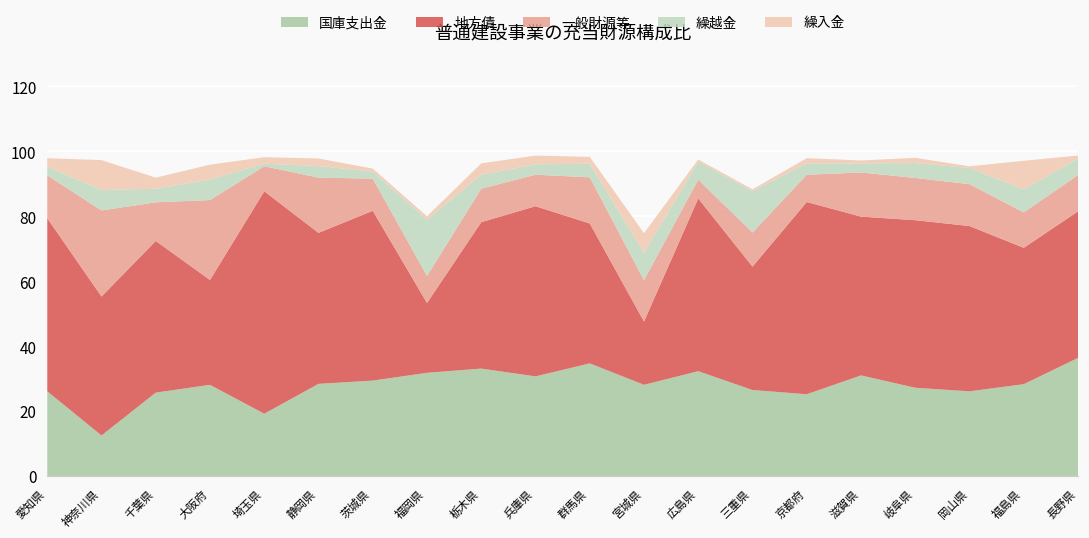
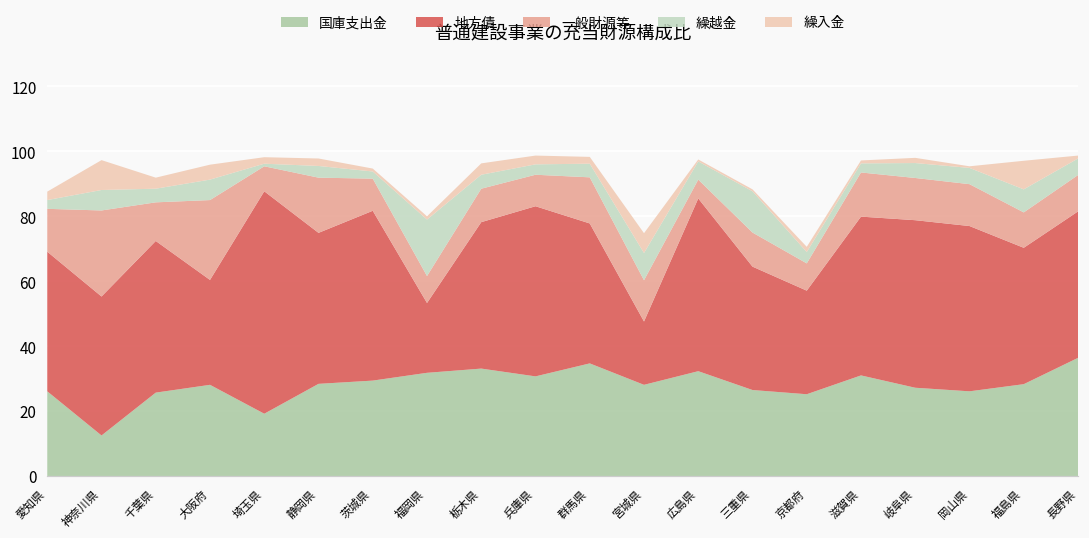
  {
    "地方債": {
-     "愛知県": 53,
+     "愛知県": 43,
      "神奈川県": 43,
      "千葉県": 47,
      "大阪府": 32,
      "埼玉県": 69,
      "静岡県": 47,
      "茨城県": 52,
      "福岡県": 21,
      "栃木県": 45,
      "兵庫県": 52,
      "群馬県": 43,
      "宮城県": 20,
      "広島県": 53,
      "三重県": 38,
-     "京都府": 59,
+     "京都府": 32,
      "滋賀県": 49,
      "岐阜県": 52,
      "岡山県": 51,
      "福島県": 42,
      "長野県": 45
    }
  }
